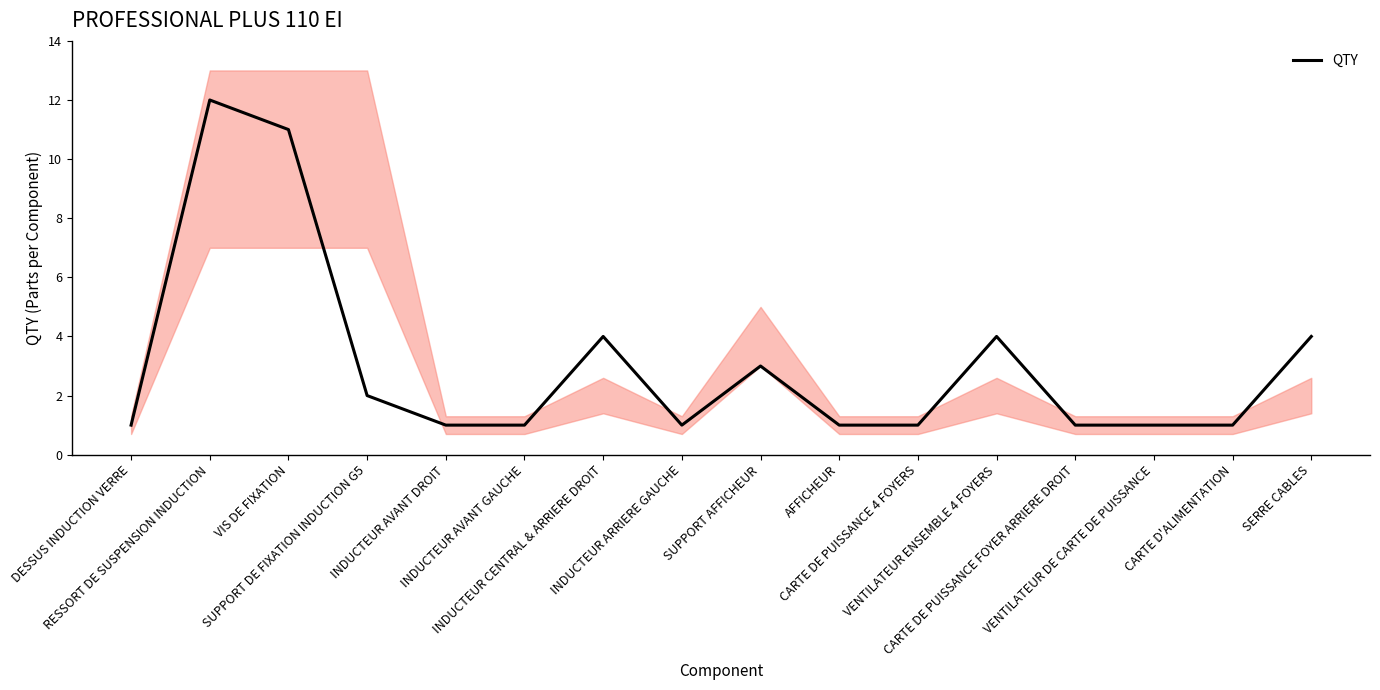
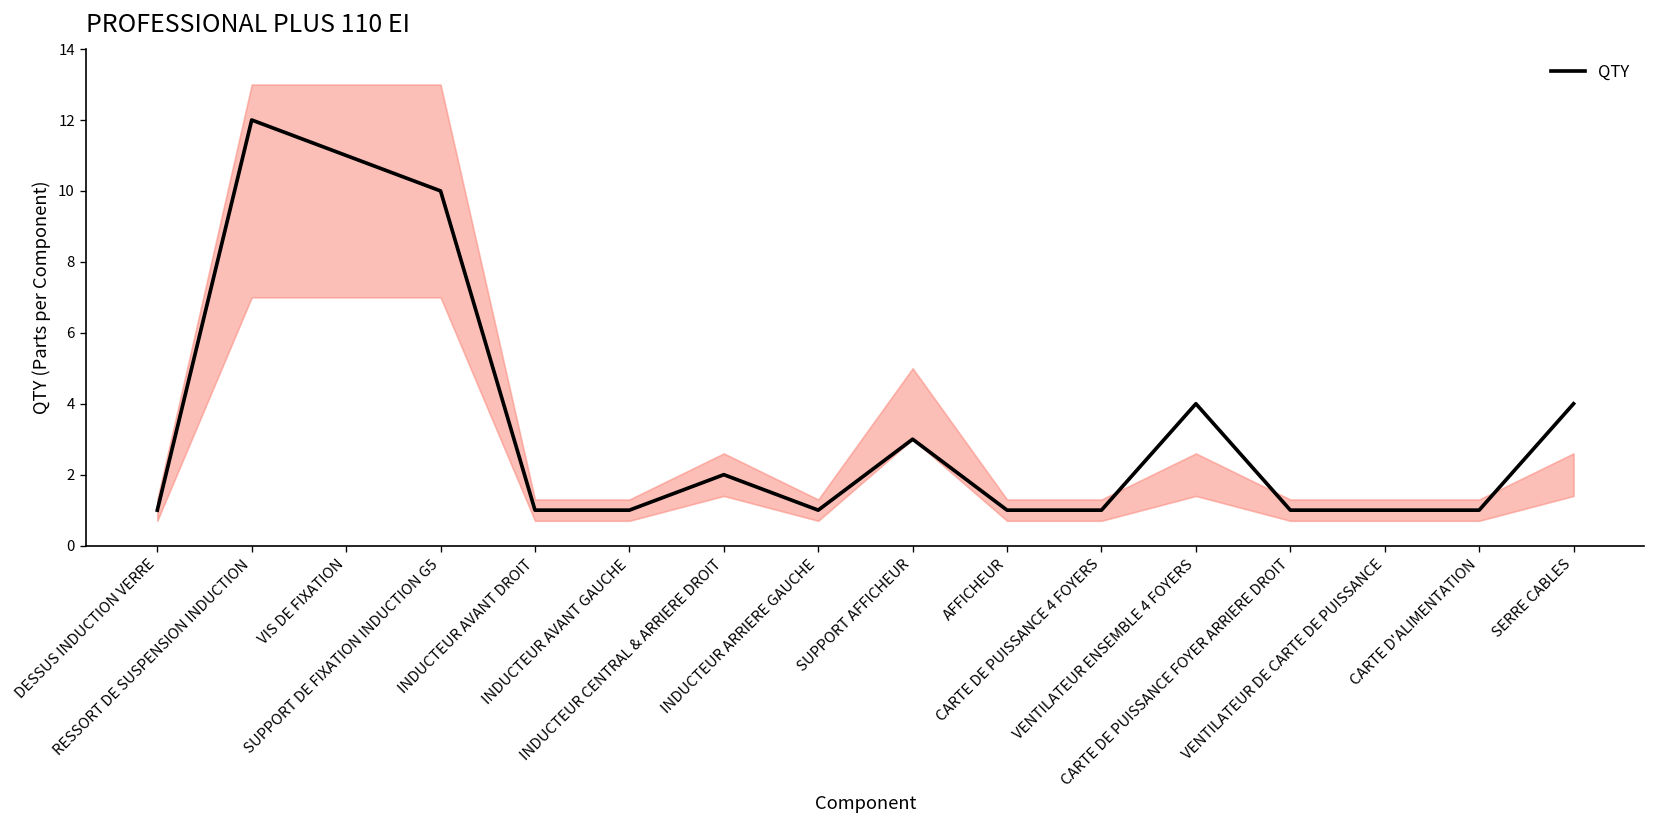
  {
    "QTY": {
      "DESSUS INDUCTION VERRE": 1,
      "RESSORT DE SUSPENSION INDUCTION": 12,
      "VIS DE FIXATION": 11,
-     "SUPPORT DE FIXATION INDUCTION G5": 2,
+     "SUPPORT DE FIXATION INDUCTION G5": 10,
      "INDUCTEUR AVANT DROIT": 1,
      "INDUCTEUR AVANT GAUCHE": 1,
-     "INDUCTEUR CENTRAL & ARRIERE DROIT": 4,
+     "INDUCTEUR CENTRAL & ARRIERE DROIT": 2,
      "INDUCTEUR ARRIERE GAUCHE": 1,
      "SUPPORT AFFICHEUR": 3,
      "AFFICHEUR": 1,
      "CARTE DE PUISSANCE 4 FOYERS": 1,
      "VENTILATEUR ENSEMBLE 4 FOYERS": 4,
      "CARTE DE PUISSANCE FOYER ARRIERE DROIT": 1,
      "VENTILATEUR DE CARTE DE PUISSANCE": 1,
      "CARTE D'ALIMENTATION": 1,
      "SERRE CABLES": 4
    }
  }
